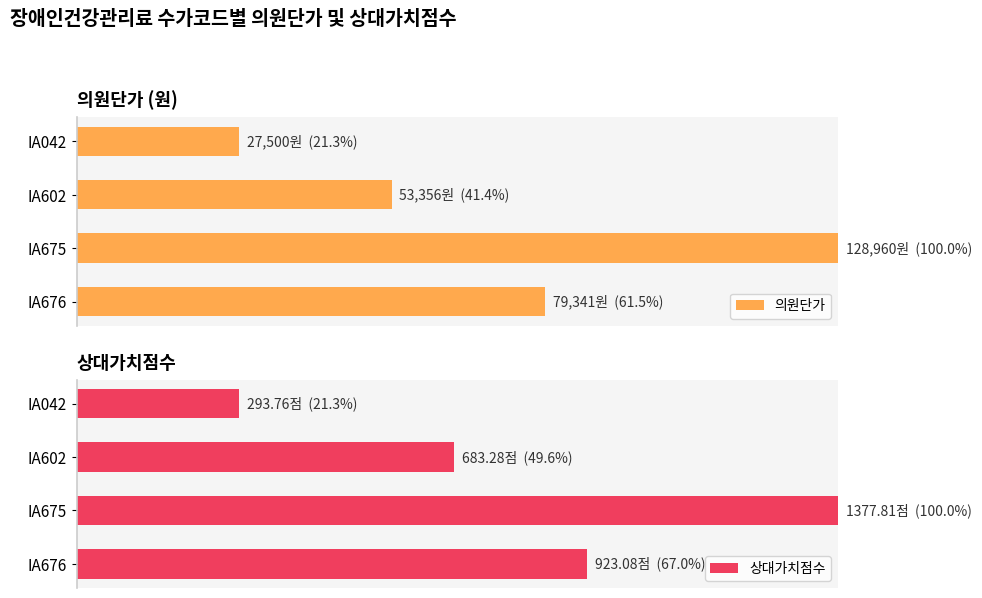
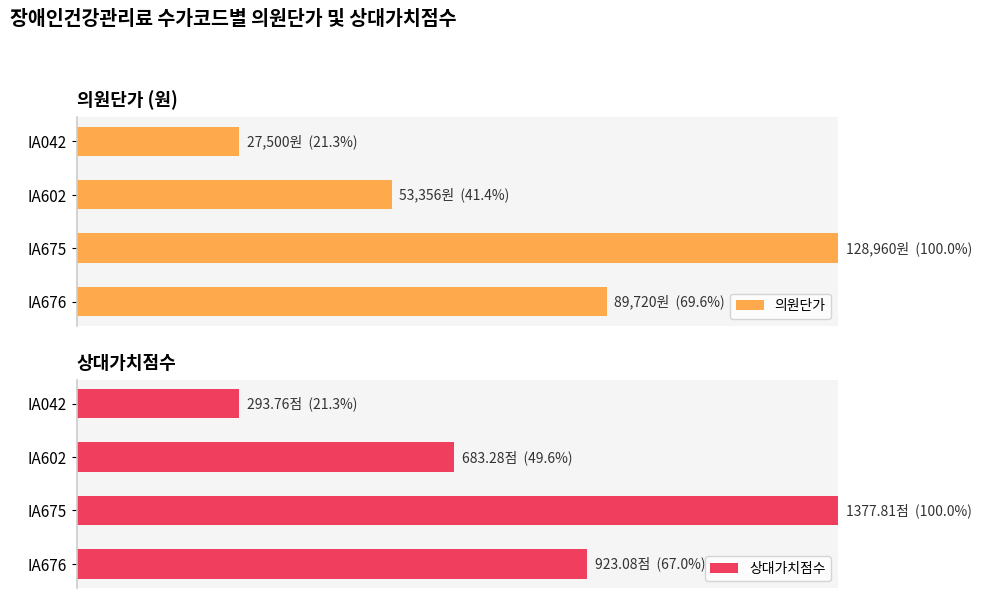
  {
    "의원단가 (원)": {
      "IA042": "(21.3%)",
      "IA602": "(41.4%)",
      "IA675": "(100.0%)",
-     "IA676": "79,341원 (61.5%)"
+     "IA676": "89,720원 (69.6%)"
    },
    "상대가치점수": {
      "IA042": "(21.3%)",
      "IA602": "(49.6%)",
      "IA675": "(100.0%)"
    }
  }
